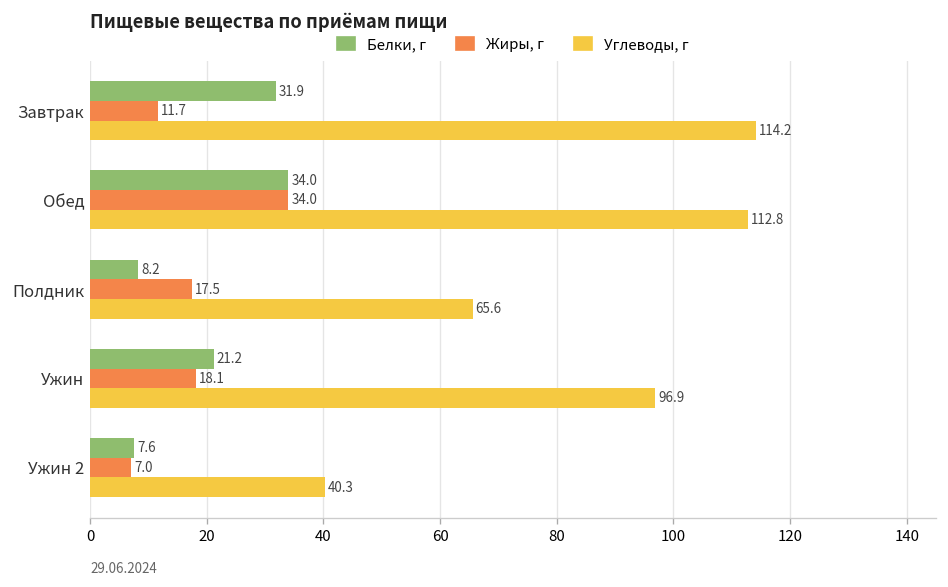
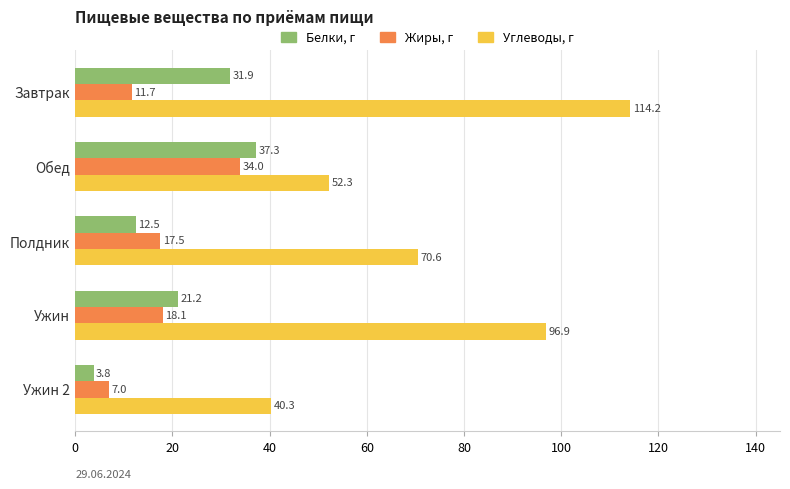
  {
    "Белки, г": {
      "Завтрак": 31.9,
-     "Обед": 34.0,
-     "Полдник": 8.2,
+     "Обед": 37.3,
+     "Полдник": 12.5,
      "Ужин": 21.2,
-     "Ужин 2": 7.6
+     "Ужин 2": 3.8
    },
    "Жиры, г": {
      "Завтрак": 11.7,
      "Обед": 34.0,
      "Полдник": 17.5,
      "Ужин": 18.1,
      "Ужин 2": 7.0
    },
    "Углеводы, г": {
      "Завтрак": 114.2,
-     "Обед": 112.8,
-     "Полдник": 65.6,
+     "Обед": 52.3,
+     "Полдник": 70.6,
      "Ужин": 96.9,
      "Ужин 2": 40.3
    }
  }
